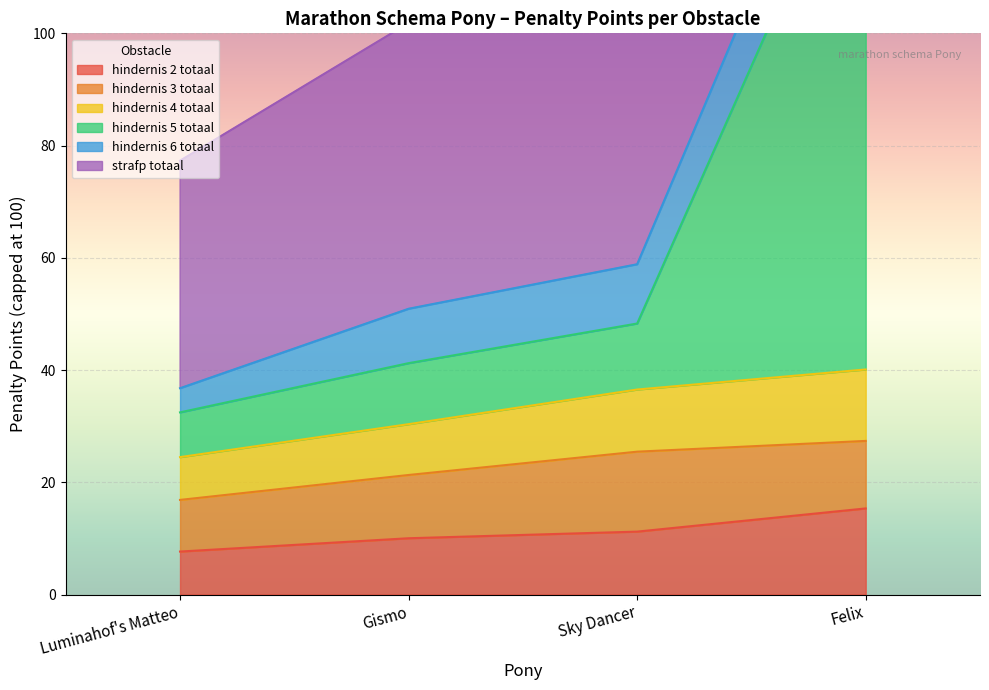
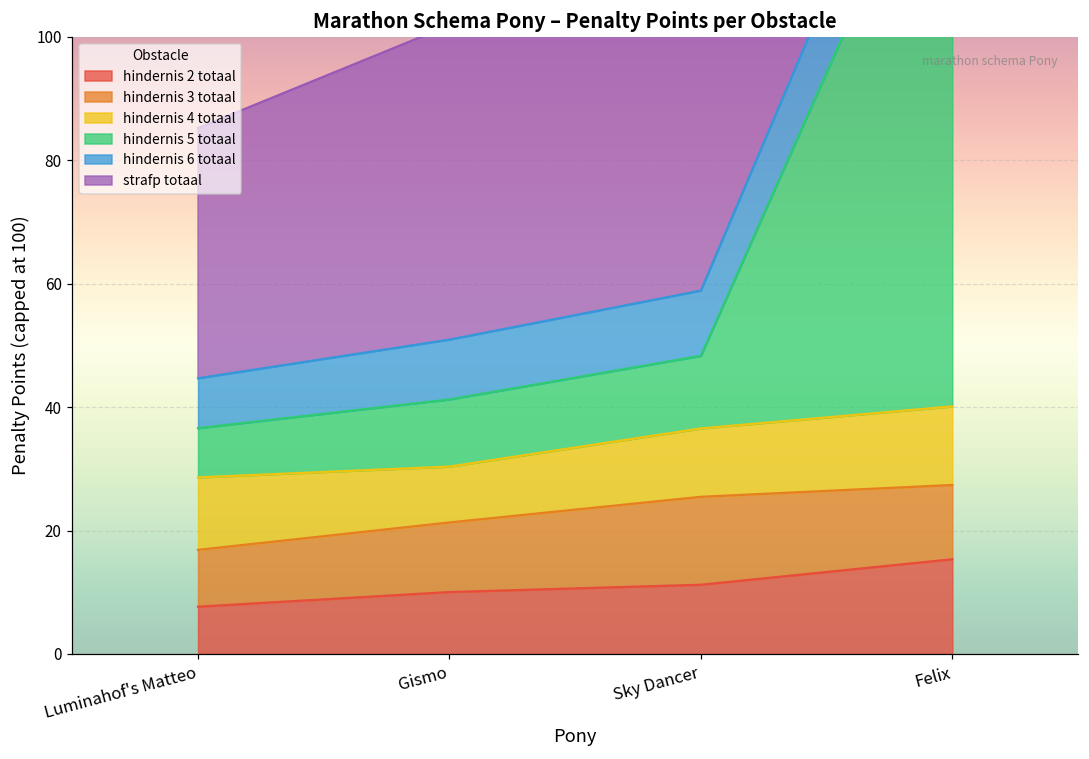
  {
    "hindernis 4 totaal": {
-     "Luminahof's Matteo": 8,
+     "Luminahof's Matteo": 12,
      "Gismo": 9,
      "Sky Dancer": 11,
      "Felix": 13
    },
    "hindernis 5 totaal": {
      "Luminahof's Matteo": 8,
      "Gismo": 11,
      "Sky Dancer": 12
    },
    "hindernis 6 totaal": {
-     "Luminahof's Matteo": 4,
+     "Luminahof's Matteo": 8,
      "Gismo": 10,
      "Sky Dancer": 11
    }
  }
